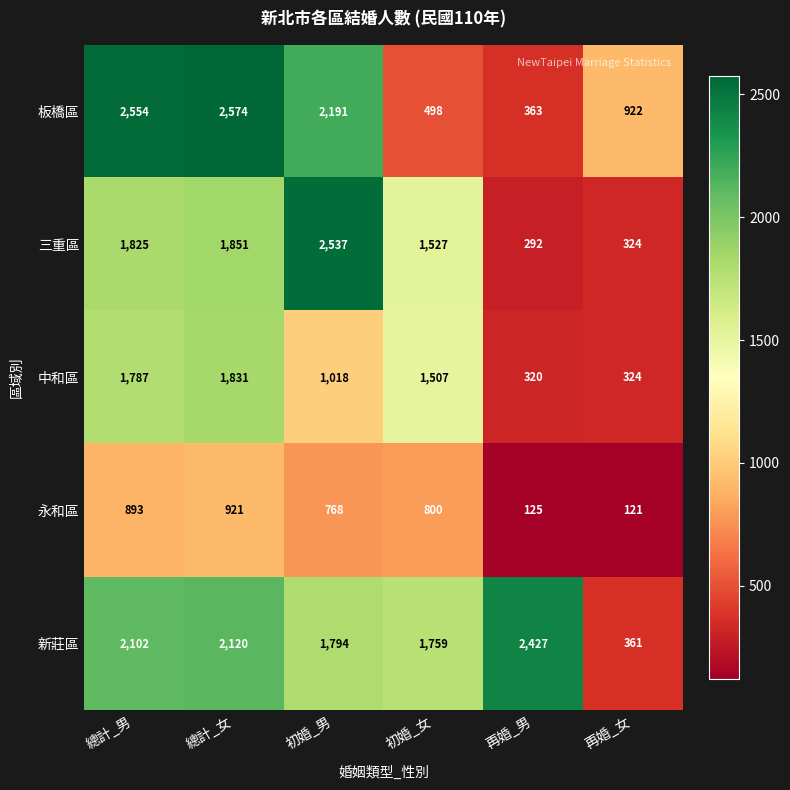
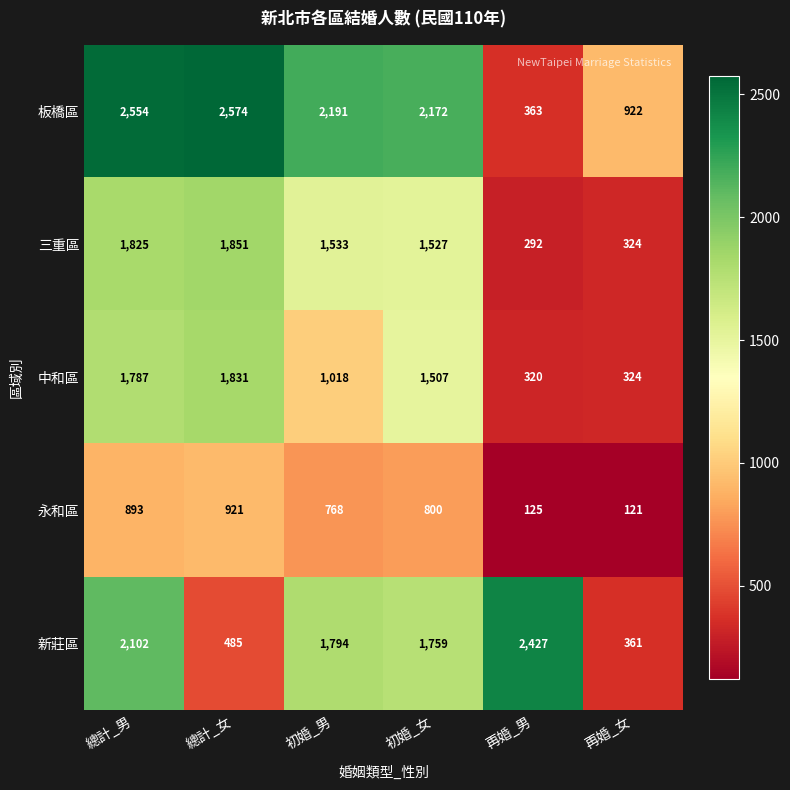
  {
    "板橋區": {
      "總計_男": "2,554",
      "總計_女": "2,574",
      "初婚_男": "2,191",
-     "初婚_女": "498",
+     "初婚_女": "2,172",
      "再婚_男": "363"
    },
    "三重區": {
      "總計_男": "1,825",
      "總計_女": "1,851",
-     "初婚_男": "2,537",
+     "初婚_男": "1,533",
      "初婚_女": "1,527",
      "再婚_男": "292",
      "再婚_女": "324"
    },
    "中和區": {
      "總計_男": "1,787",
      "總計_女": "1,831",
      "初婚_男": "1,018",
      "初婚_女": "1,507",
      "再婚_男": "320",
      "再婚_女": "324"
    },
    "永和區": {
      "總計_男": "893",
      "總計_女": "921",
      "初婚_男": "768",
      "初婚_女": "800",
      "再婚_男": "125",
      "再婚_女": "121"
    },
    "新莊區": {
      "總計_男": "2,102",
-     "總計_女": "2,120",
+     "總計_女": "485",
      "初婚_男": "1,794",
      "初婚_女": "1,759",
      "再婚_男": "2,427",
      "再婚_女": "361"
    }
  }
